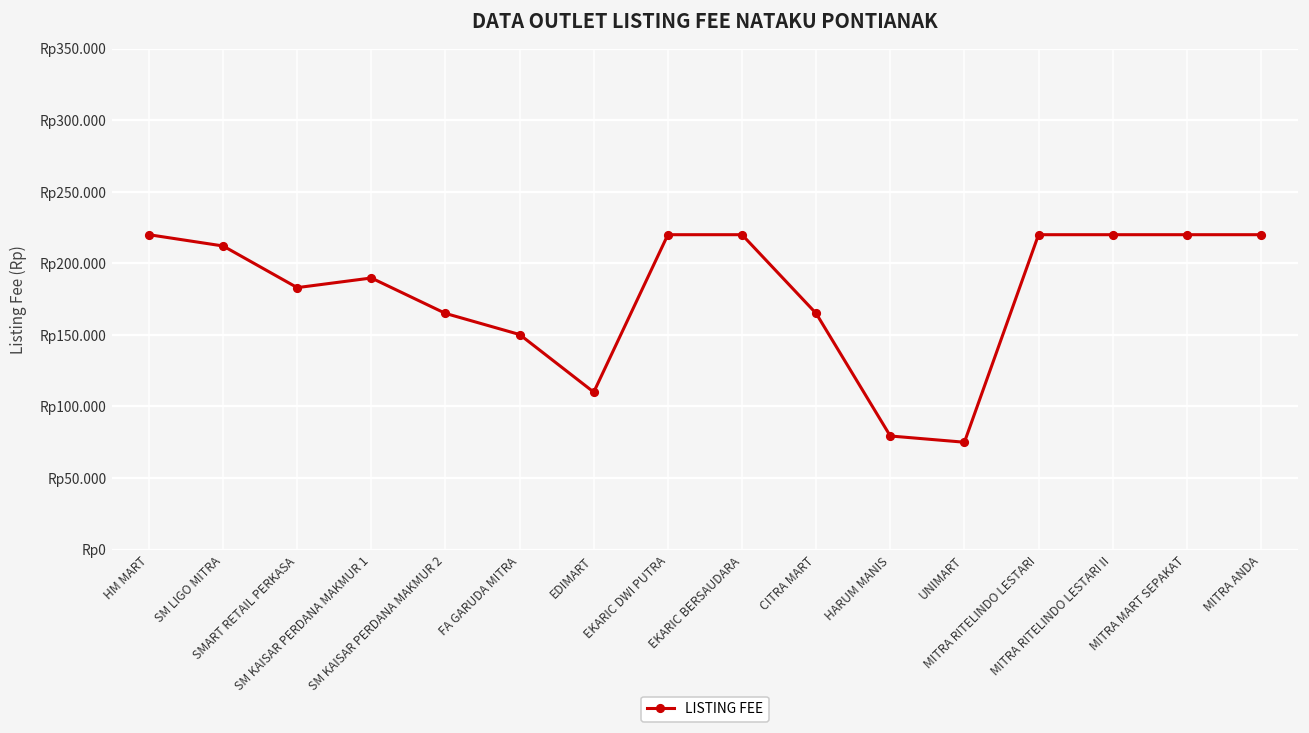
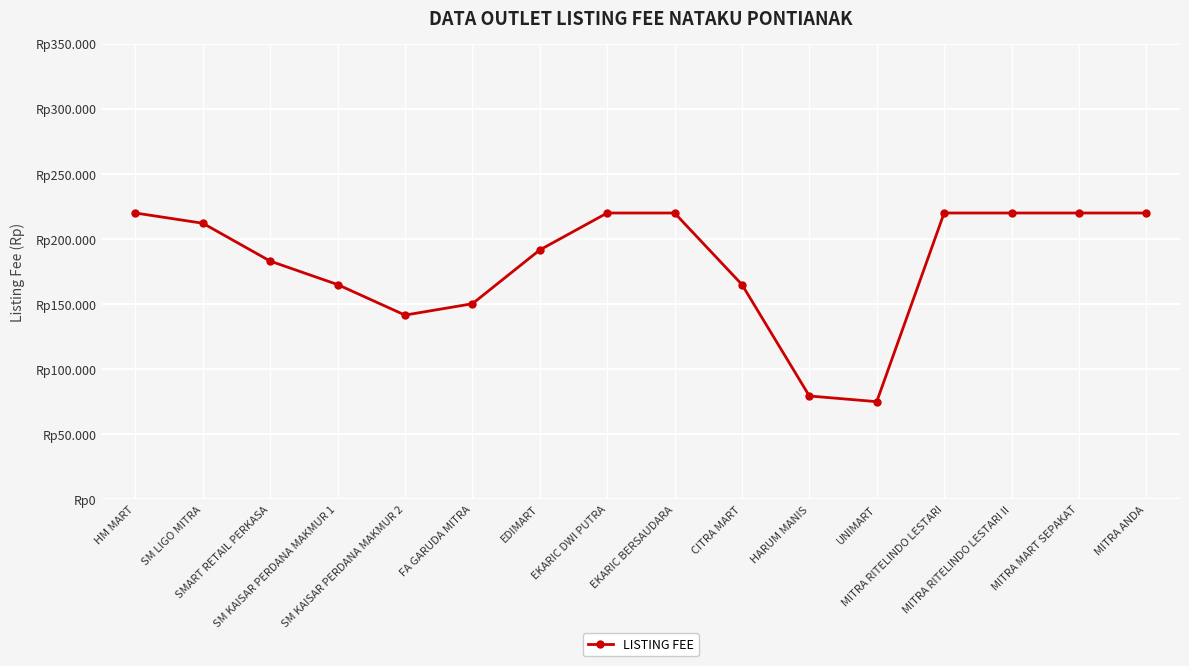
  {
    "HM MART": "Rp220",
    "SM LIGO MITRA": "Rp212",
    "SMART RETAIL PERKASA": "Rp183",
-   "SM KAISAR PERDANA MAKMUR 1": "Rp190",
-   "SM KAISAR PERDANA MAKMUR 2": "Rp165",
+   "SM KAISAR PERDANA MAKMUR 1": "Rp165",
+   "SM KAISAR PERDANA MAKMUR 2": "Rp142",
    "FA GARUDA MITRA": "Rp150",
-   "EDIMART": "Rp110",
+   "EDIMART": "Rp192",
    "EKARIC DWI PUTRA": "Rp220",
    "EKARIC BERSAUDARA": "Rp220",
    "CITRA MART": "Rp165",
    "HARUM MANIS": "Rp79",
    "UNIMART": "Rp75",
    "MITRA RITELINDO LESTARI": "Rp220",
    "MITRA RITELINDO LESTARI II": "Rp220",
    "MITRA MART SEPAKAT": "Rp220",
    "MITRA ANDA": "Rp220"
  }
